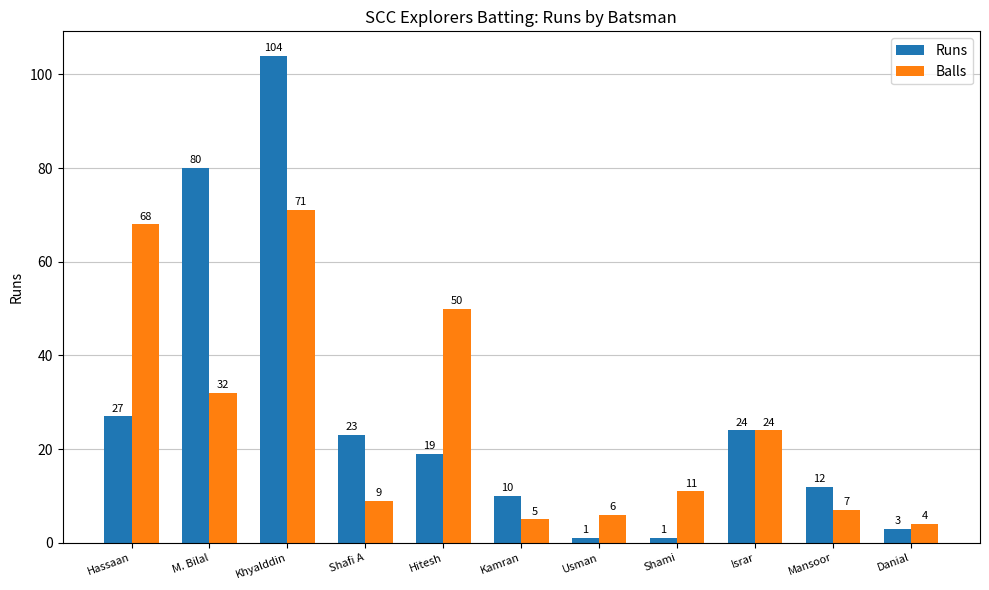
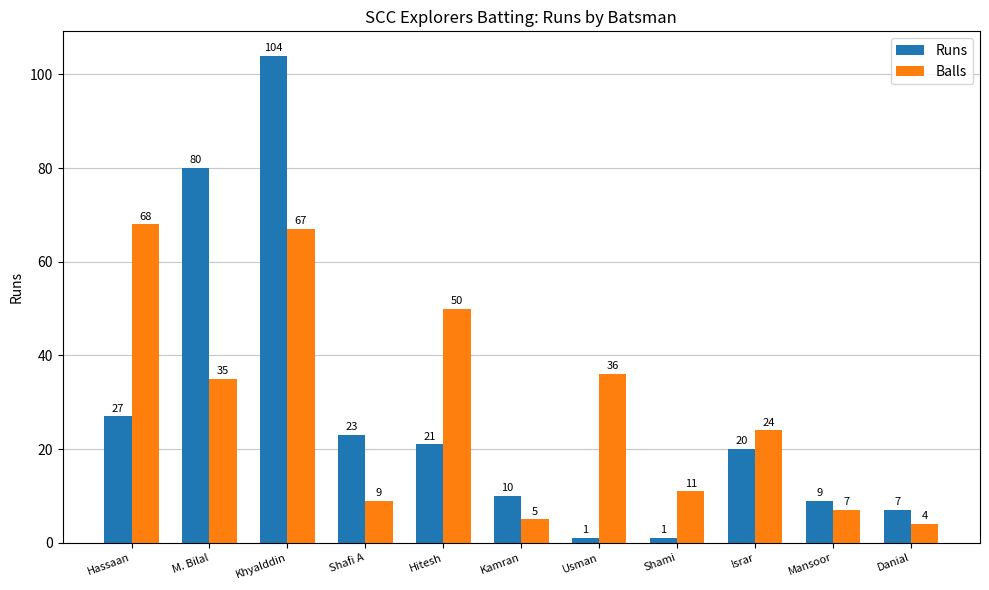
  {
    "Runs": {
      "Hassaan": 27,
      "M. Bilal": 80,
      "Khyalddin": 104,
      "Shafi A": 23,
-     "Hitesh": 19,
+     "Hitesh": 21,
      "Kamran": 10,
      "Usman": 1,
      "Shami": 1,
-     "Israr": 24,
-     "Mansoor": 12,
-     "Danial": 3
+     "Israr": 20,
+     "Mansoor": 9,
+     "Danial": 7
    },
    "Balls": {
      "Hassaan": 68,
-     "M. Bilal": 32,
-     "Khyalddin": 71,
+     "M. Bilal": 35,
+     "Khyalddin": 67,
      "Shafi A": 9,
      "Hitesh": 50,
      "Kamran": 5,
-     "Usman": 6,
+     "Usman": 36,
      "Shami": 11,
      "Israr": 24,
      "Mansoor": 7,
      "Danial": 4
    }
  }
